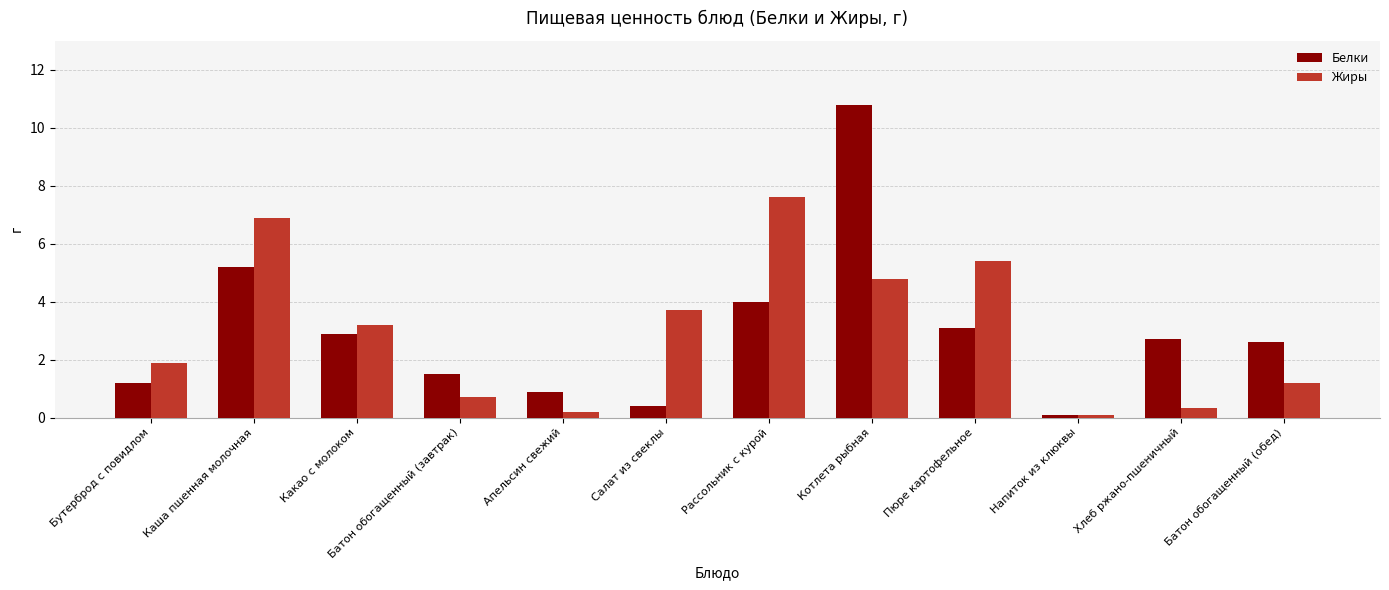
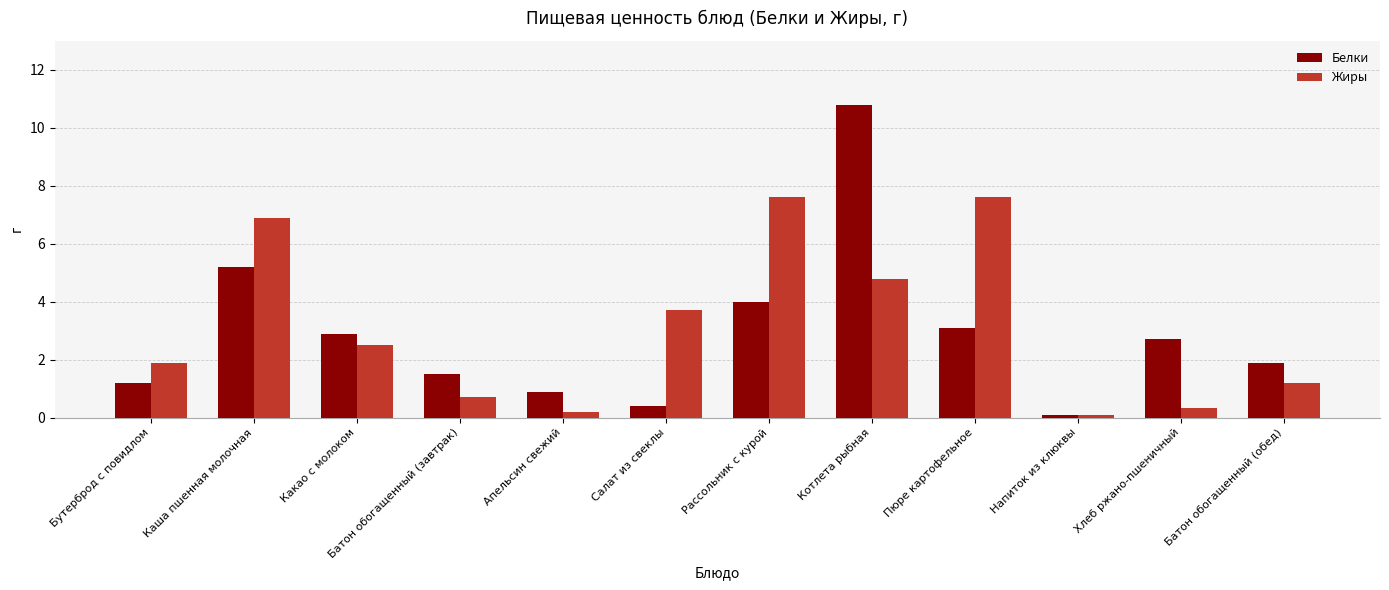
  {
    "Белки": {
      "Бутерброд с повидлом": 1.2,
      "Каша пшенная молочная": 5.2,
      "Какао с молоком": 2.9,
      "Батон обогащенный (завтрак)": 1.5,
      "Апельсин свежий": 0.9,
      "Салат из свеклы": 0.4,
      "Рассольник с курой": 4.0,
      "Котлета рыбная": 10.8,
      "Пюре картофельное": 3.1,
      "Напиток из клюквы": 0.1,
      "Хлеб ржано-пшеничный": 2.7,
-     "Батон обогащенный (обед)": 2.6
+     "Батон обогащенный (обед)": 1.9
    },
    "Жиры": {
      "Бутерброд с повидлом": 1.9,
      "Каша пшенная молочная": 6.9,
-     "Какао с молоком": 3.2,
+     "Какао с молоком": 2.5,
      "Батон обогащенный (завтрак)": 0.7,
      "Апельсин свежий": 0.2,
      "Салат из свеклы": 3.7,
      "Рассольник с курой": 7.6,
      "Котлета рыбная": 4.8,
-     "Пюре картофельное": 5.4,
+     "Пюре картофельное": 7.6,
      "Напиток из клюквы": 0.1,
      "Хлеб ржано-пшеничный": 0.3,
      "Батон обогащенный (обед)": 1.2
    }
  }
